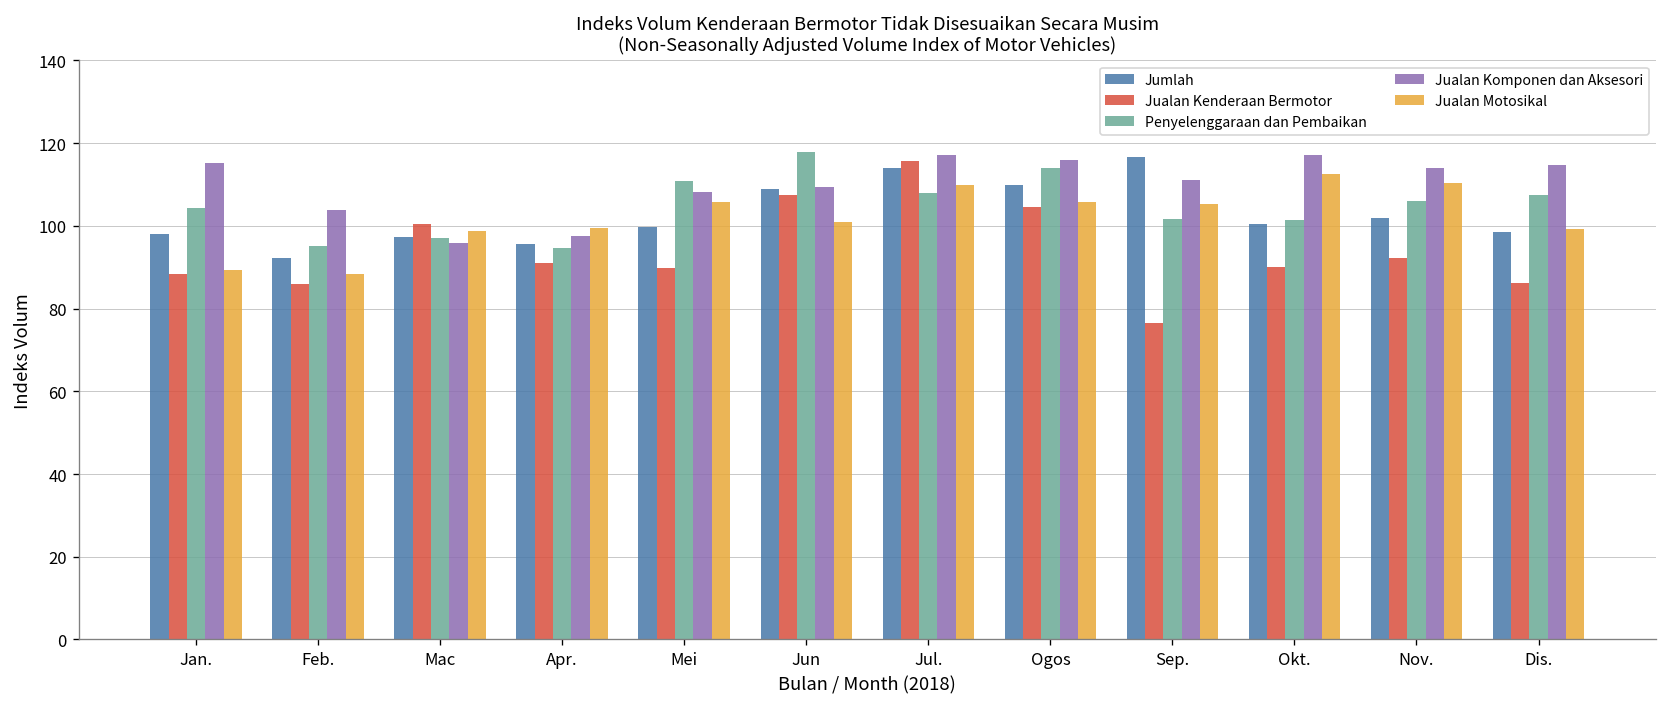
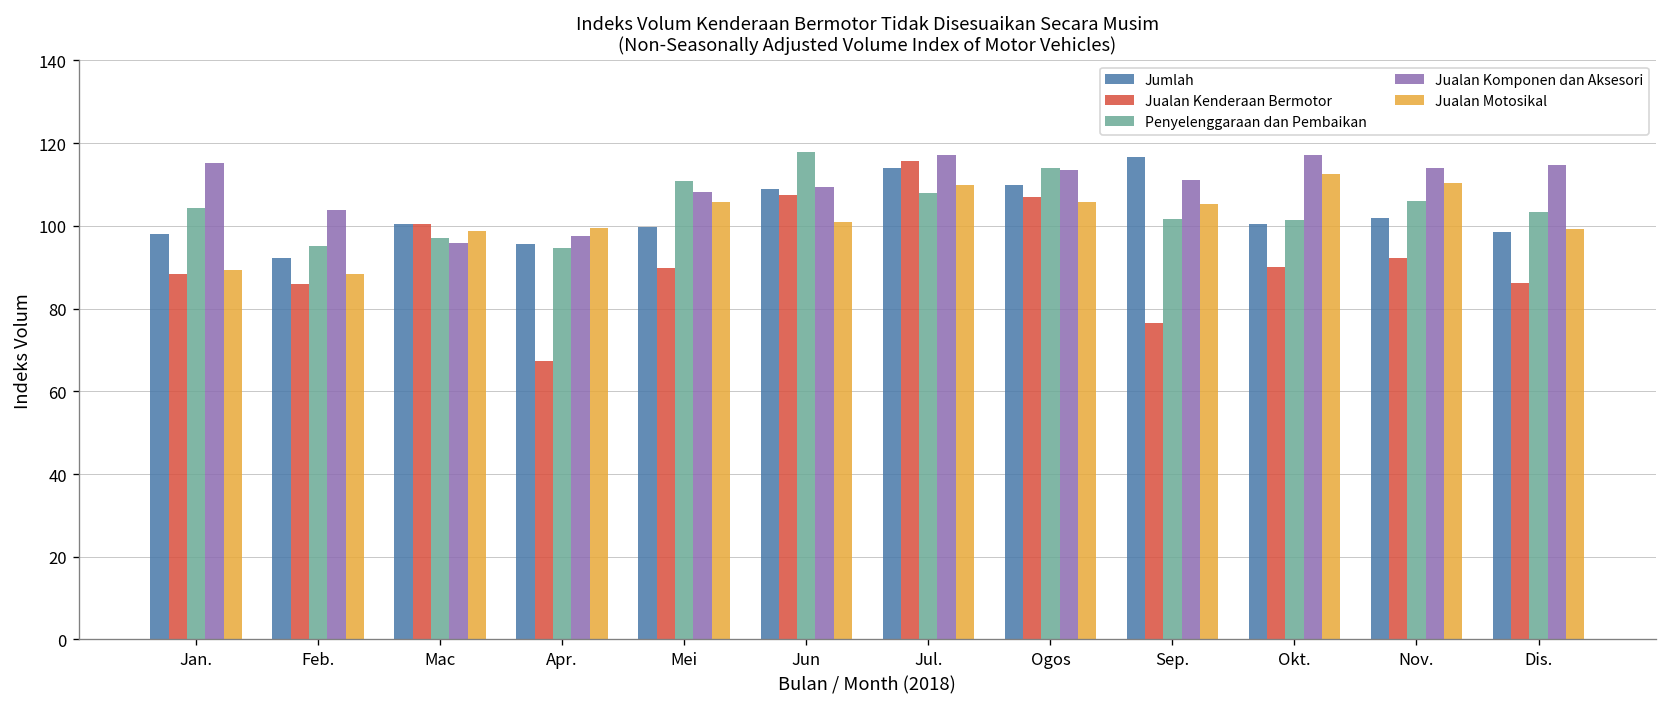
  {
    "Jumlah": {
      "Jan.": 98,
      "Feb.": 92,
-     "Mac": 97,
+     "Mac": 100,
      "Apr.": 96,
      "Mei": 100,
      "Jun": 109,
      "Jul.": 114,
      "Ogos": 110,
      "Sep.": 117,
      "Okt.": 100,
      "Nov.": 102,
      "Dis.": 98
    },
    "Jualan Kenderaan Bermotor": {
      "Jan.": 88,
      "Feb.": 86,
      "Mac": 100,
-     "Apr.": 91,
+     "Apr.": 67,
      "Mei": 90,
      "Jun": 107,
      "Jul.": 116,
-     "Ogos": 105,
+     "Ogos": 107,
      "Sep.": 77,
      "Okt.": 90,
      "Nov.": 92,
      "Dis.": 86
    },
    "Penyelenggaraan dan Pembaikan": {
      "Jan.": 104,
      "Feb.": 95,
      "Mac": 97,
      "Apr.": 95,
      "Mei": 111,
      "Jun": 118,
      "Jul.": 108,
      "Ogos": 114,
      "Sep.": 102,
      "Okt.": 101,
      "Nov.": 106,
-     "Dis.": 107
+     "Dis.": 103
    },
    "Jualan Komponen dan Aksesori": {
      "Jan.": 115,
      "Feb.": 104,
      "Mac": 96,
      "Apr.": 98,
      "Mei": 108,
      "Jun": 109,
      "Jul.": 117,
-     "Ogos": 116,
+     "Ogos": 114,
      "Sep.": 111,
      "Okt.": 117,
      "Nov.": 114,
      "Dis.": 115
    },
    "Jualan Motosikal": {
      "Jan.": 89,
      "Feb.": 88,
      "Mac": 99,
      "Apr.": 99,
      "Mei": 106,
      "Jun": 101,
      "Jul.": 110,
      "Ogos": 106,
      "Sep.": 105,
      "Okt.": 113,
      "Nov.": 110,
      "Dis.": 99
    }
  }
